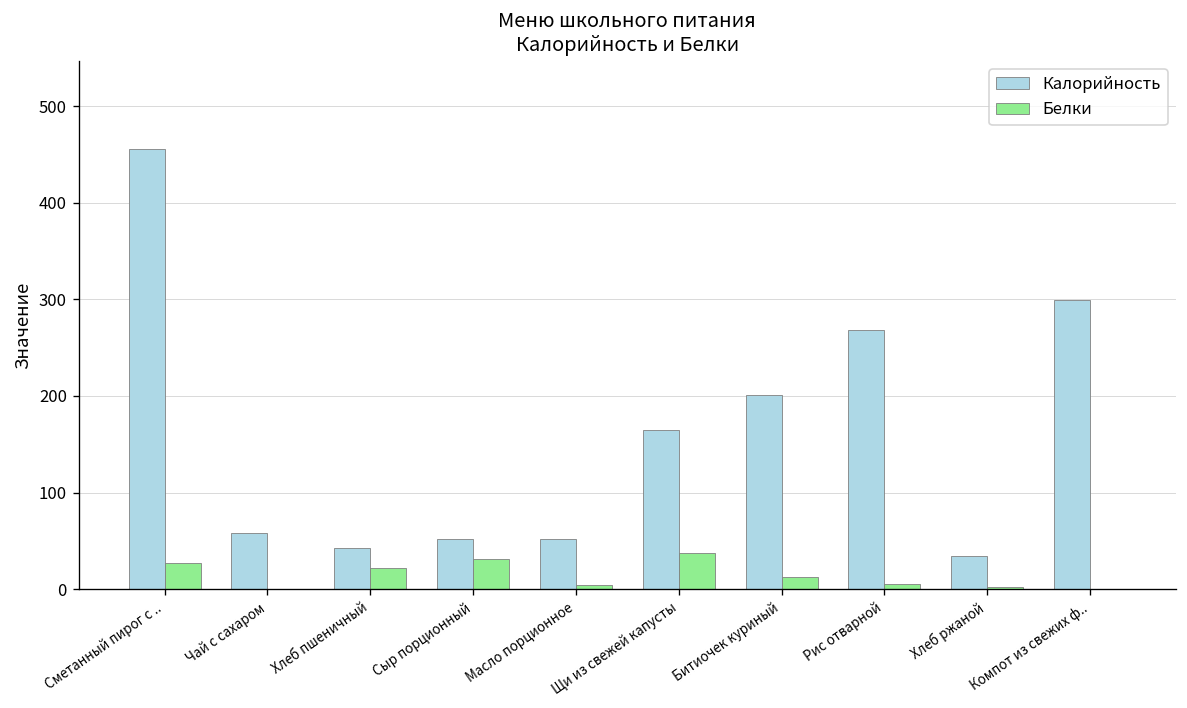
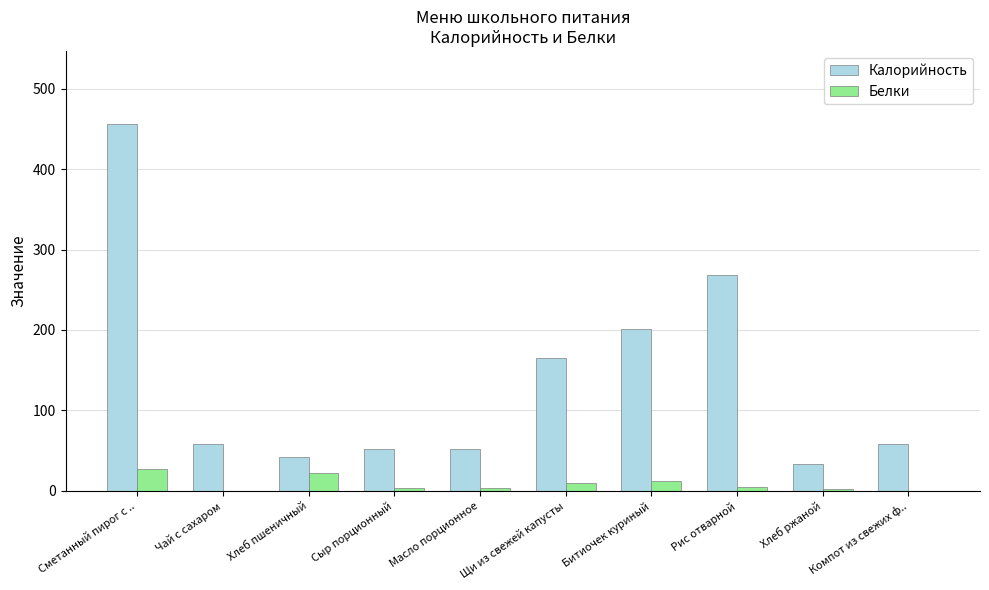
  {
    "Калорийность": {
      "Сметанный пирог с ..": 460,
      "Чай с сахаром": 60,
      "Хлеб пшеничный": 40,
      "Сыр порционный": 50,
      "Масло порционное": 50,
      "Щи из свежей капусты": 170,
      "Битиочек куриный": 200,
      "Рис отварной": 270,
      "Хлеб ржаной": 30,
-     "Компот из свежих ф..": 300
+     "Компот из свежих ф..": 60
    },
    "Белки": {
      "Сметанный пирог с ..": 30,
      "Чай с сахаром": 0,
      "Хлеб пшеничный": 20,
-     "Сыр порционный": 30,
+     "Сыр порционный": 0,
      "Масло порционное": 0,
-     "Щи из свежей капусты": 40,
+     "Щи из свежей капусты": 10,
      "Битиочек куриный": 10,
      "Рис отварной": 10
    }
  }
